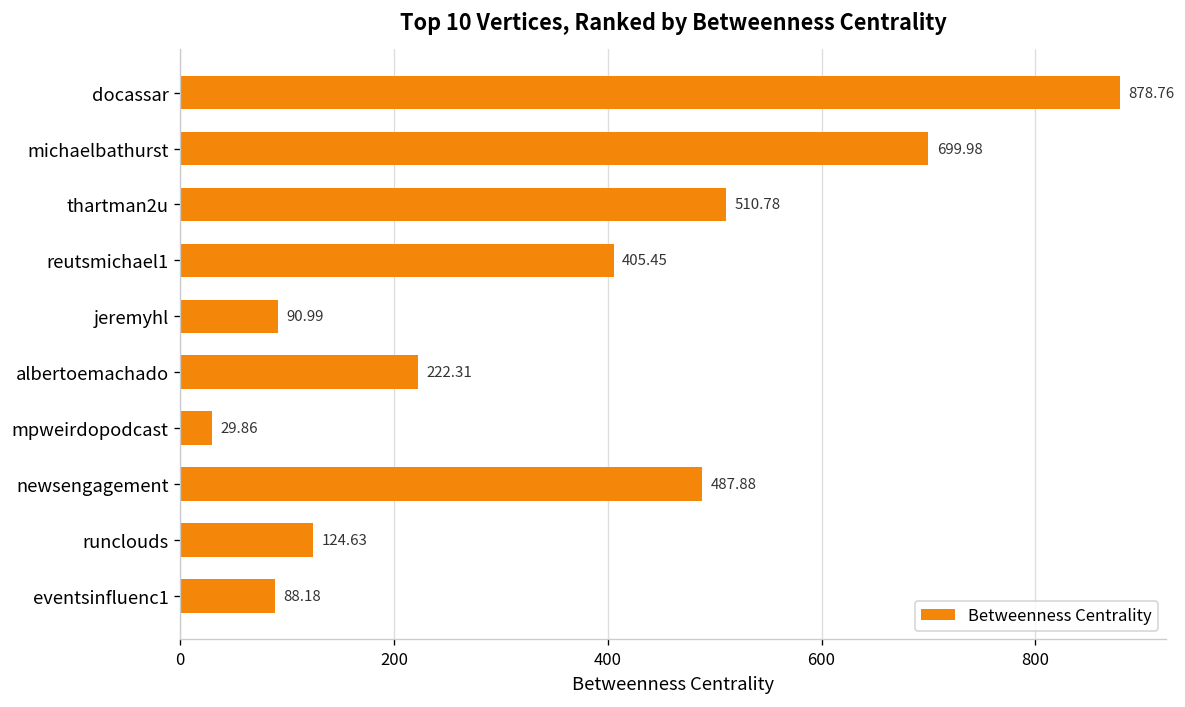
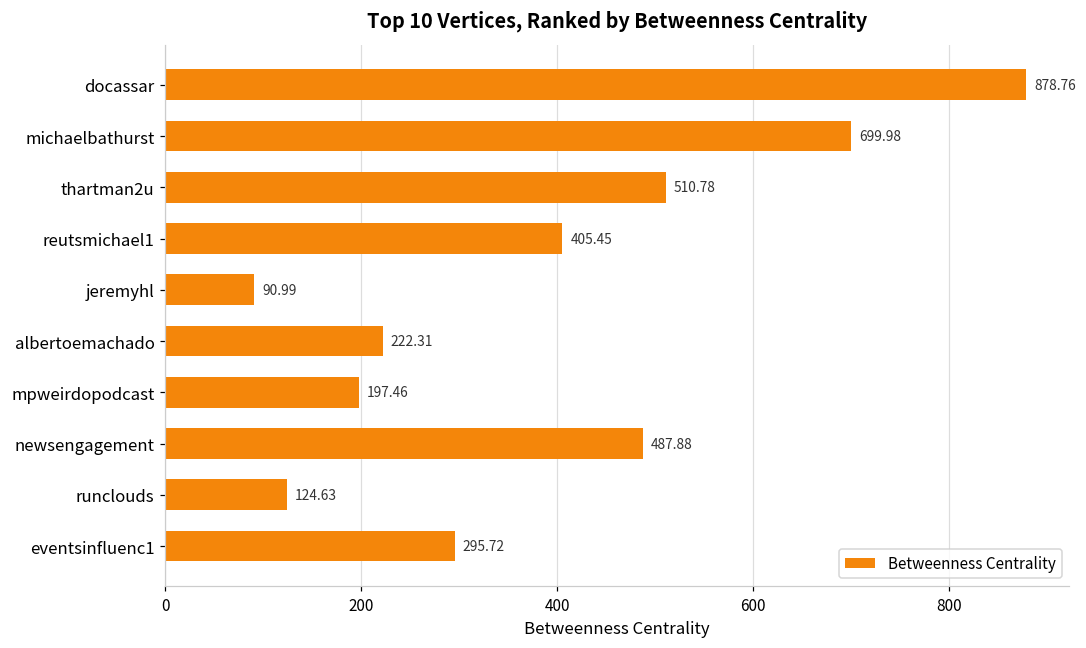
  {
    "docassar": 878.76,
    "michaelbathurst": 699.98,
    "thartman2u": 510.78,
    "reutsmichael1": 405.45,
    "jeremyhl": 90.99,
    "albertoemachado": 222.31,
-   "mpweirdopodcast": 29.86,
+   "mpweirdopodcast": 197.46,
    "newsengagement": 487.88,
    "runclouds": 124.63,
-   "eventsinfluenc1": 88.18
+   "eventsinfluenc1": 295.72
  }
